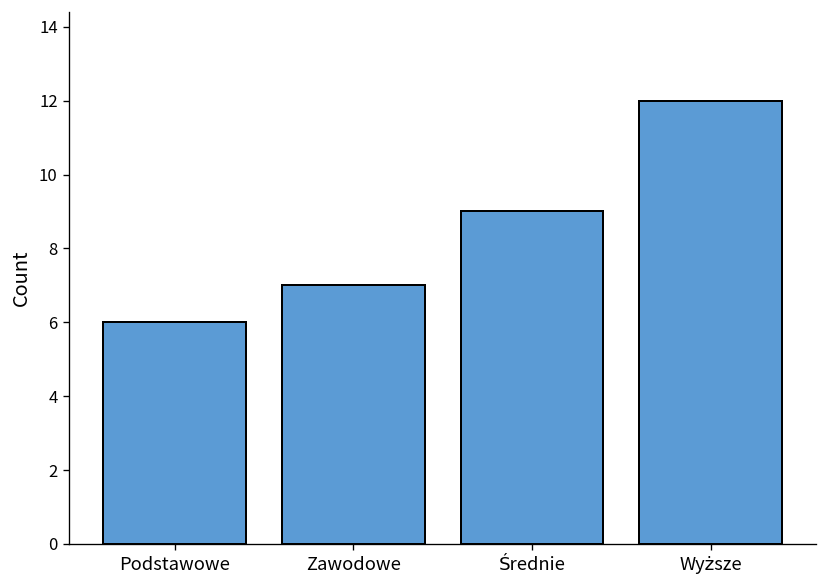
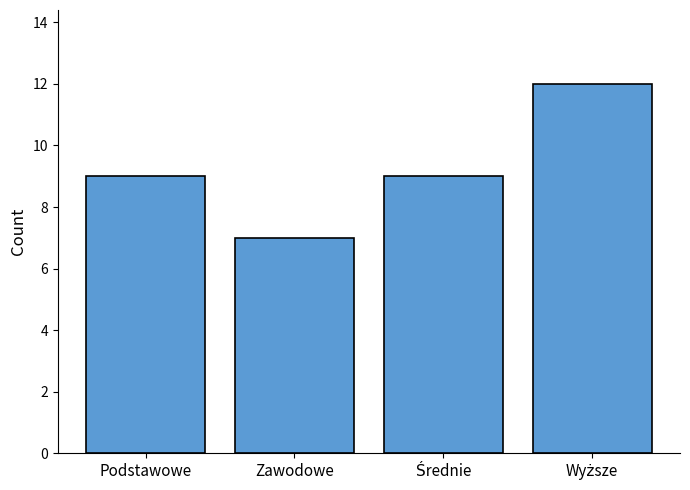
  {
-   "Podstawowe": 6,
+   "Podstawowe": 9,
    "Zawodowe": 7,
    "Średnie": 9,
    "Wyższe": 12
  }
